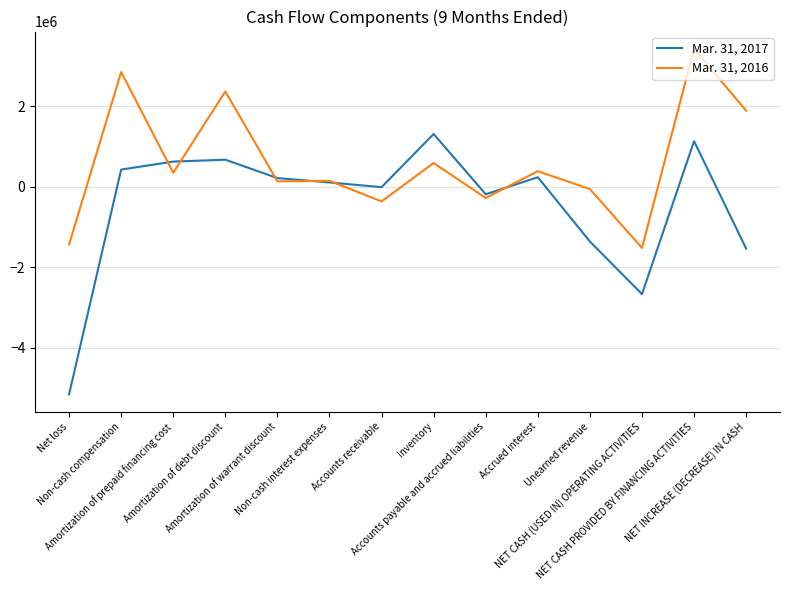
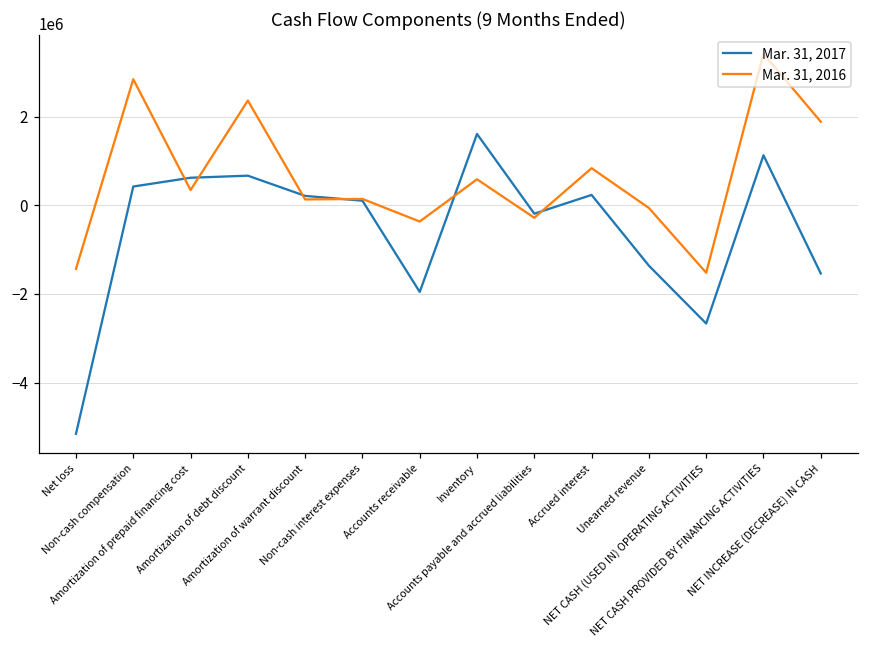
  {
    "Mar. 31, 2017": {
      "Net loss": -5200000,
      "Non-cash compensation": 400000,
      "Amortization of prepaid financing cost": 600000,
      "Amortization of debt discount": 700000,
      "Amortization of warrant discount": 200000,
-     "Accounts receivable": 0,
-     "Inventory": 1300000,
+     "Accounts receivable": -2000000,
+     "Inventory": 1600000,
      "Accounts payable and accrued liabilities": -200000,
      "Accrued interest": 200000,
      "Unearned revenue": -1400000,
      "NET CASH (USED IN) OPERATING ACTIVITIES": -2700000,
      "NET CASH PROVIDED BY FINANCING ACTIVITIES": 1100000,
      "NET INCREASE (DECREASE) IN CASH": -1500000
    },
    "Mar. 31, 2016": {
      "Net loss": -1400000,
      "Non-cash compensation": 2800000,
      "Amortization of prepaid financing cost": 300000,
      "Amortization of debt discount": 2400000,
      "Amortization of warrant discount": 100000,
      "Accounts receivable": -400000,
      "Inventory": 600000,
      "Accounts payable and accrued liabilities": -300000,
-     "Accrued interest": 400000,
+     "Accrued interest": 800000,
      "Unearned revenue": -100000,
      "NET CASH (USED IN) OPERATING ACTIVITIES": -1500000,
      "NET INCREASE (DECREASE) IN CASH": 1900000
    }
  }
